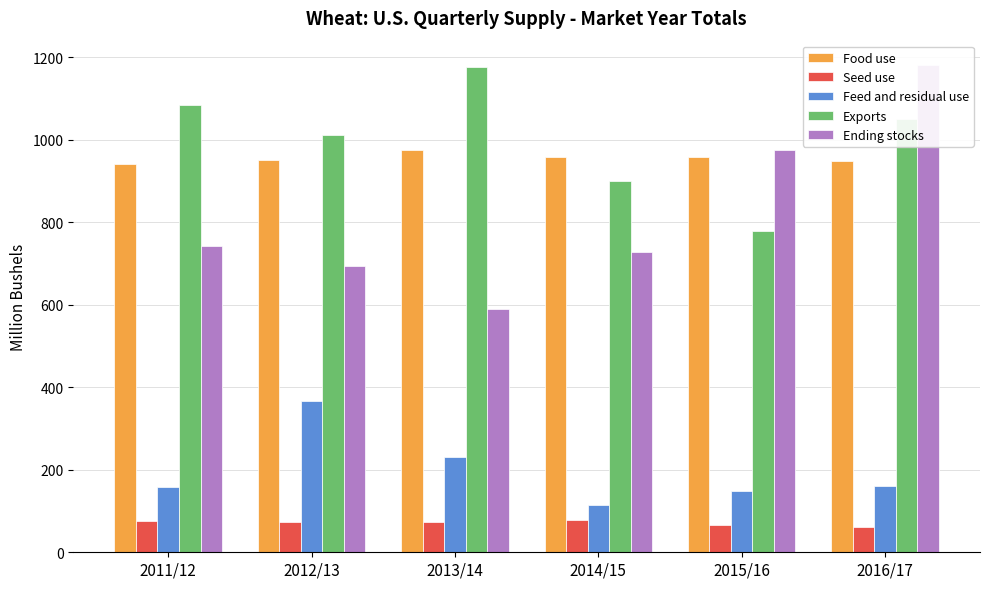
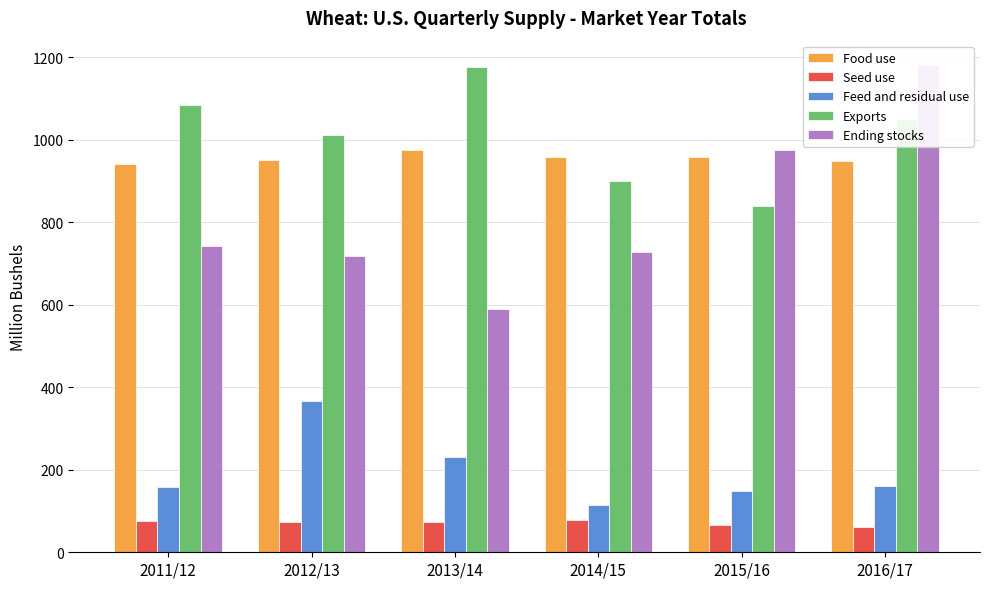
  {
    "Food use": {
      "2011/12": 940,
      "2012/13": 950,
      "2013/14": 980,
      "2014/15": 960,
      "2015/16": 960,
      "2016/17": 950
    },
    "Seed use": {
      "2011/12": 80,
      "2012/13": 70,
      "2013/14": 70,
      "2014/15": 80,
      "2015/16": 70,
      "2016/17": 60
    },
    "Feed and residual use": {
      "2011/12": 160,
      "2012/13": 370,
      "2013/14": 230,
      "2014/15": 110,
      "2015/16": 150,
      "2016/17": 160
    },
    "Exports": {
      "2011/12": 1080,
      "2012/13": 1010,
      "2013/14": 1180,
      "2014/15": 900,
-     "2015/16": 780
+     "2015/16": 840
    },
    "Ending stocks": {
      "2011/12": 740,
-     "2012/13": 690,
+     "2012/13": 720,
      "2013/14": 590,
      "2014/15": 730,
      "2015/16": 980
    }
  }
